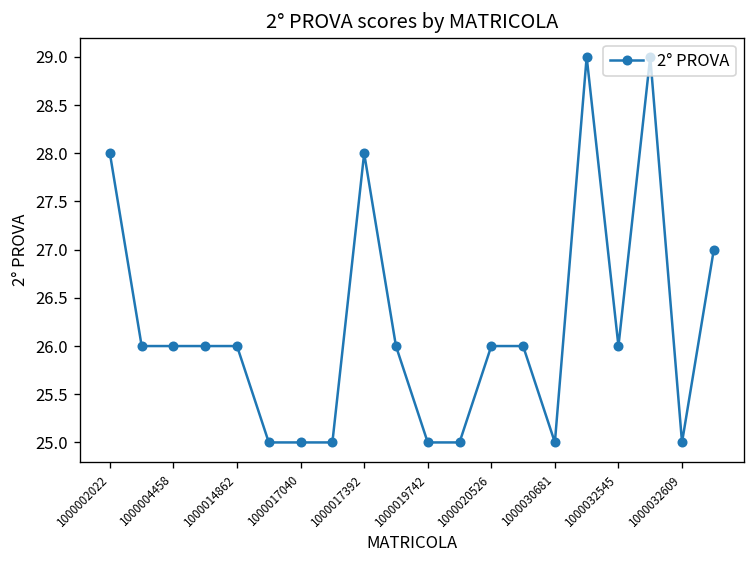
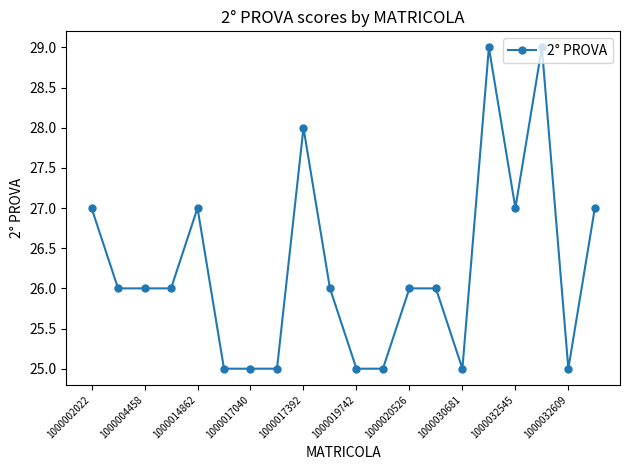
  {
-   "1000002022": 28,
+   "1000002022": 27,
    "1000004458": 26,
-   "1000014862": 26,
+   "1000014862": 27,
    "1000017040": 25,
    "1000017392": 28,
    "1000019742": 25,
    "1000020526": 26,
    "1000030681": 25,
-   "1000032545": 26,
+   "1000032545": 27,
    "1000032609": 25
  }
